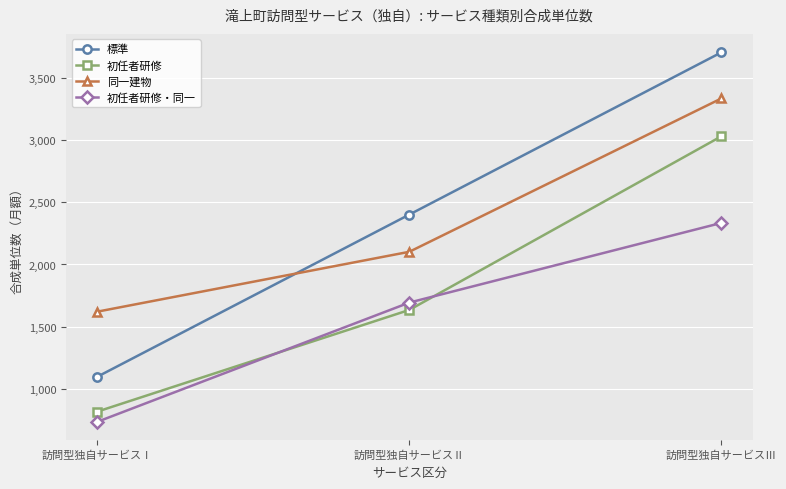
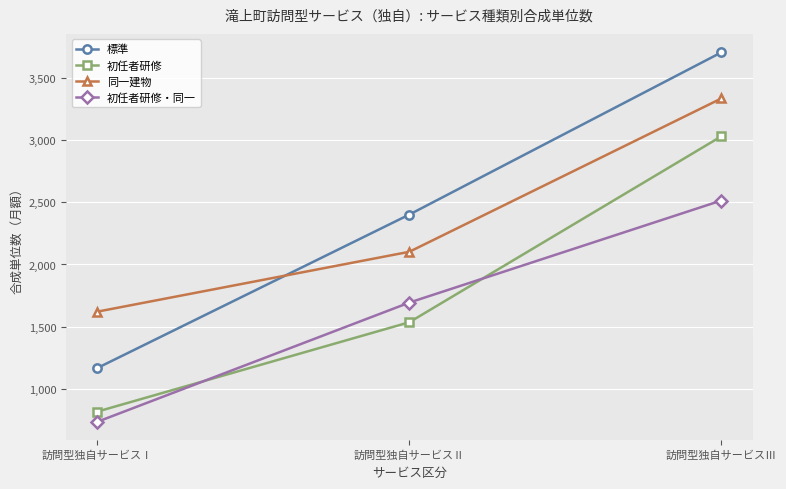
  {
    "標準": {
-     "訪問型独自サービスⅠ": "1,100",
+     "訪問型独自サービスⅠ": "1,170",
      "訪問型独自サービスⅡ": "2,400",
      "訪問型独自サービスⅢ": "3,700"
    },
    "初任者研修": {
      "訪問型独自サービスⅠ": "820",
-     "訪問型独自サービスⅡ": "1,640",
+     "訪問型独自サービスⅡ": "1,540",
      "訪問型独自サービスⅢ": "3,030"
    },
    "同一建物": {
      "訪問型独自サービスⅠ": "1,620",
      "訪問型独自サービスⅡ": "2,100",
      "訪問型独自サービスⅢ": "3,330"
    },
    "初任者研修・同一": {
      "訪問型独自サービスⅠ": "740",
      "訪問型独自サービスⅡ": "1,690",
-     "訪問型独自サービスⅢ": "2,330"
+     "訪問型独自サービスⅢ": "2,510"
    }
  }
